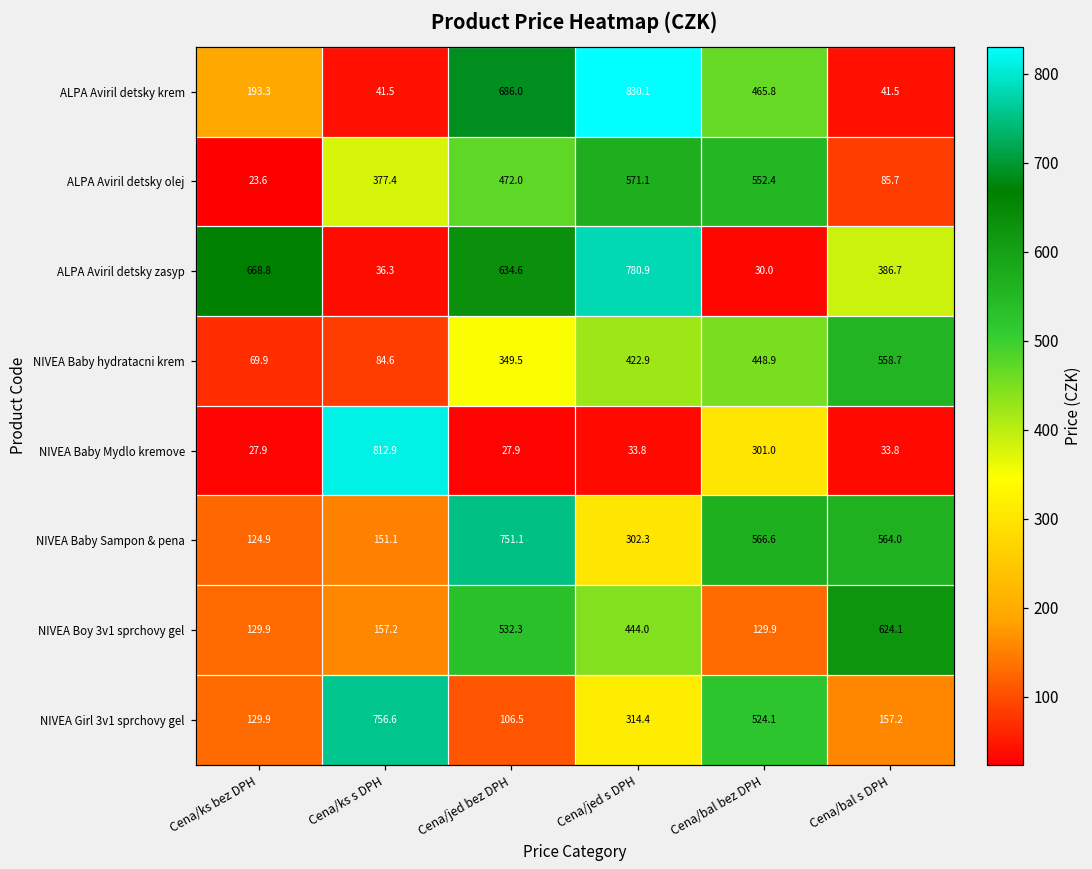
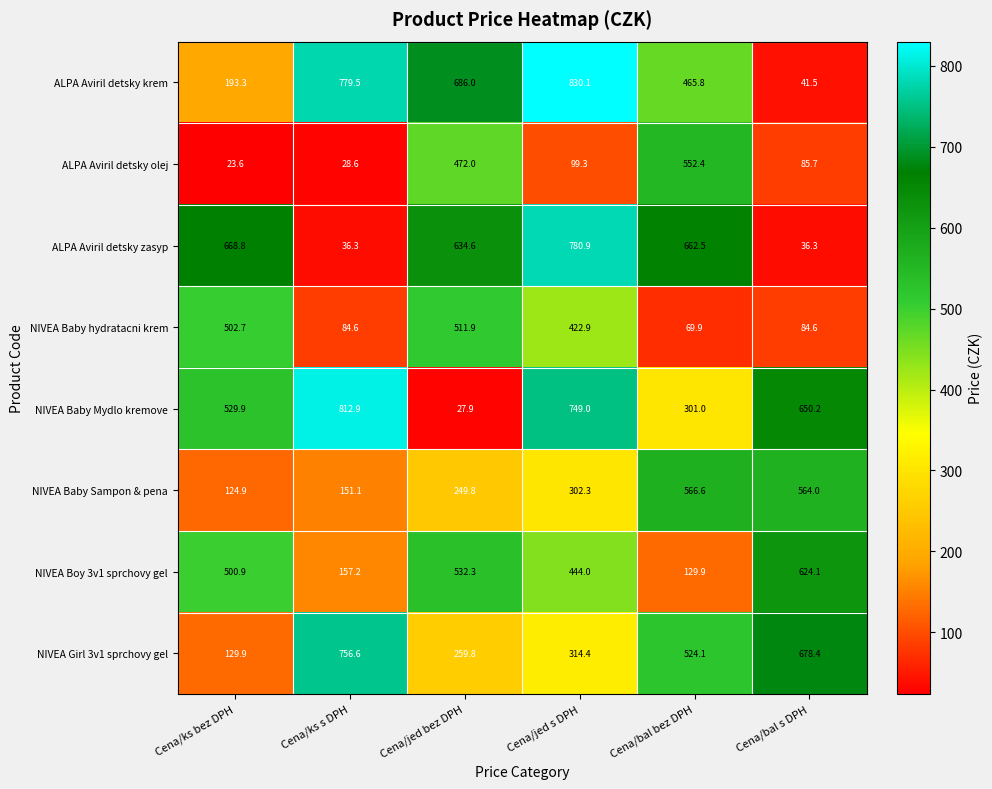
  {
    "ALPA Aviril detsky krem": {
      "Cena/ks bez DPH": 193.3,
-     "Cena/ks s DPH": 41.5,
+     "Cena/ks s DPH": 779.5,
      "Cena/jed bez DPH": 686.0,
      "Cena/jed s DPH": 830.1,
      "Cena/bal bez DPH": 465.8,
      "Cena/bal s DPH": 41.5
    },
    "ALPA Aviril detsky olej": {
      "Cena/ks bez DPH": 23.6,
-     "Cena/ks s DPH": 377.4,
+     "Cena/ks s DPH": 28.6,
      "Cena/jed bez DPH": 472.0,
-     "Cena/jed s DPH": 571.1,
+     "Cena/jed s DPH": 99.3,
      "Cena/bal bez DPH": 552.4,
      "Cena/bal s DPH": 85.7
    },
    "ALPA Aviril detsky zasyp": {
      "Cena/ks bez DPH": 668.8,
      "Cena/ks s DPH": 36.3,
      "Cena/jed bez DPH": 634.6,
      "Cena/jed s DPH": 780.9,
-     "Cena/bal bez DPH": 30.0,
-     "Cena/bal s DPH": 386.7
+     "Cena/bal bez DPH": 662.5,
+     "Cena/bal s DPH": 36.3
    },
    "NIVEA Baby hydratacni krem": {
-     "Cena/ks bez DPH": 69.9,
+     "Cena/ks bez DPH": 502.7,
      "Cena/ks s DPH": 84.6,
-     "Cena/jed bez DPH": 349.5,
+     "Cena/jed bez DPH": 511.9,
      "Cena/jed s DPH": 422.9,
-     "Cena/bal bez DPH": 448.9,
-     "Cena/bal s DPH": 558.7
+     "Cena/bal bez DPH": 69.9,
+     "Cena/bal s DPH": 84.6
    },
    "NIVEA Baby Mydlo kremove": {
-     "Cena/ks bez DPH": 27.9,
+     "Cena/ks bez DPH": 529.9,
      "Cena/ks s DPH": 812.9,
      "Cena/jed bez DPH": 27.9,
-     "Cena/jed s DPH": 33.8,
+     "Cena/jed s DPH": 749.0,
      "Cena/bal bez DPH": 301.0,
-     "Cena/bal s DPH": 33.8
+     "Cena/bal s DPH": 650.2
    },
    "NIVEA Baby Sampon & pena": {
      "Cena/ks bez DPH": 124.9,
      "Cena/ks s DPH": 151.1,
-     "Cena/jed bez DPH": 751.1,
+     "Cena/jed bez DPH": 249.8,
      "Cena/jed s DPH": 302.3,
      "Cena/bal bez DPH": 566.6,
      "Cena/bal s DPH": 564.0
    },
    "NIVEA Boy 3v1 sprchovy gel": {
-     "Cena/ks bez DPH": 129.9,
+     "Cena/ks bez DPH": 500.9,
      "Cena/ks s DPH": 157.2,
      "Cena/jed bez DPH": 532.3,
      "Cena/jed s DPH": 444.0,
      "Cena/bal bez DPH": 129.9,
      "Cena/bal s DPH": 624.1
    },
    "NIVEA Girl 3v1 sprchovy gel": {
      "Cena/ks bez DPH": 129.9,
      "Cena/ks s DPH": 756.6,
-     "Cena/jed bez DPH": 106.5,
+     "Cena/jed bez DPH": 259.8,
      "Cena/jed s DPH": 314.4,
      "Cena/bal bez DPH": 524.1,
-     "Cena/bal s DPH": 157.2
+     "Cena/bal s DPH": 678.4
    }
  }
